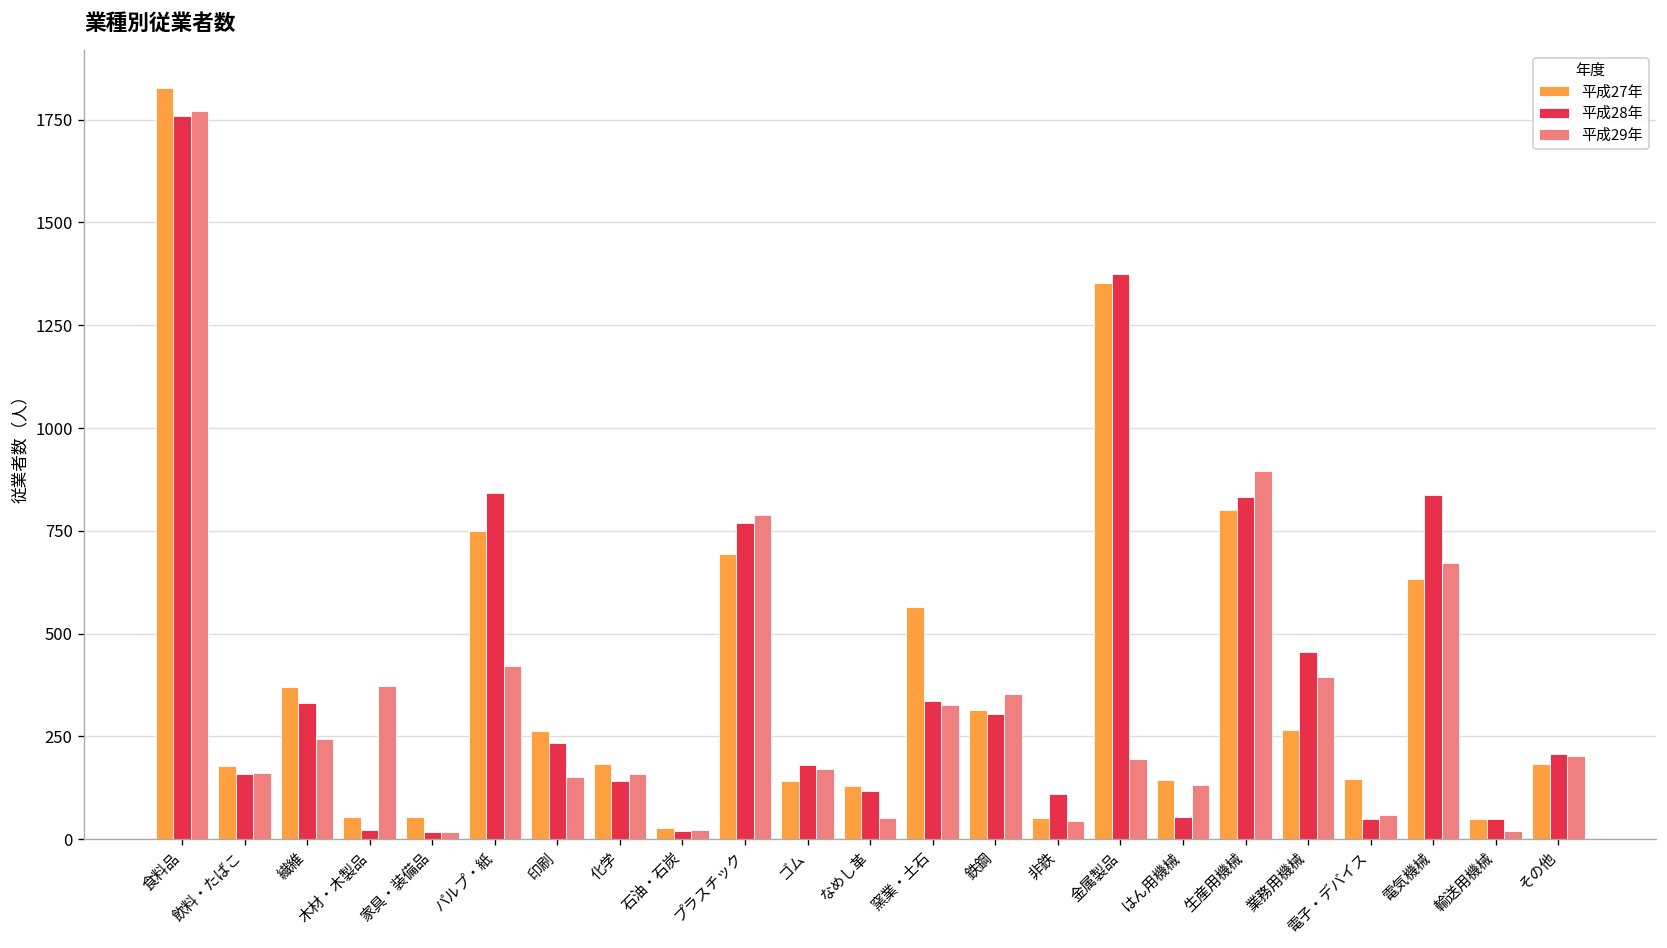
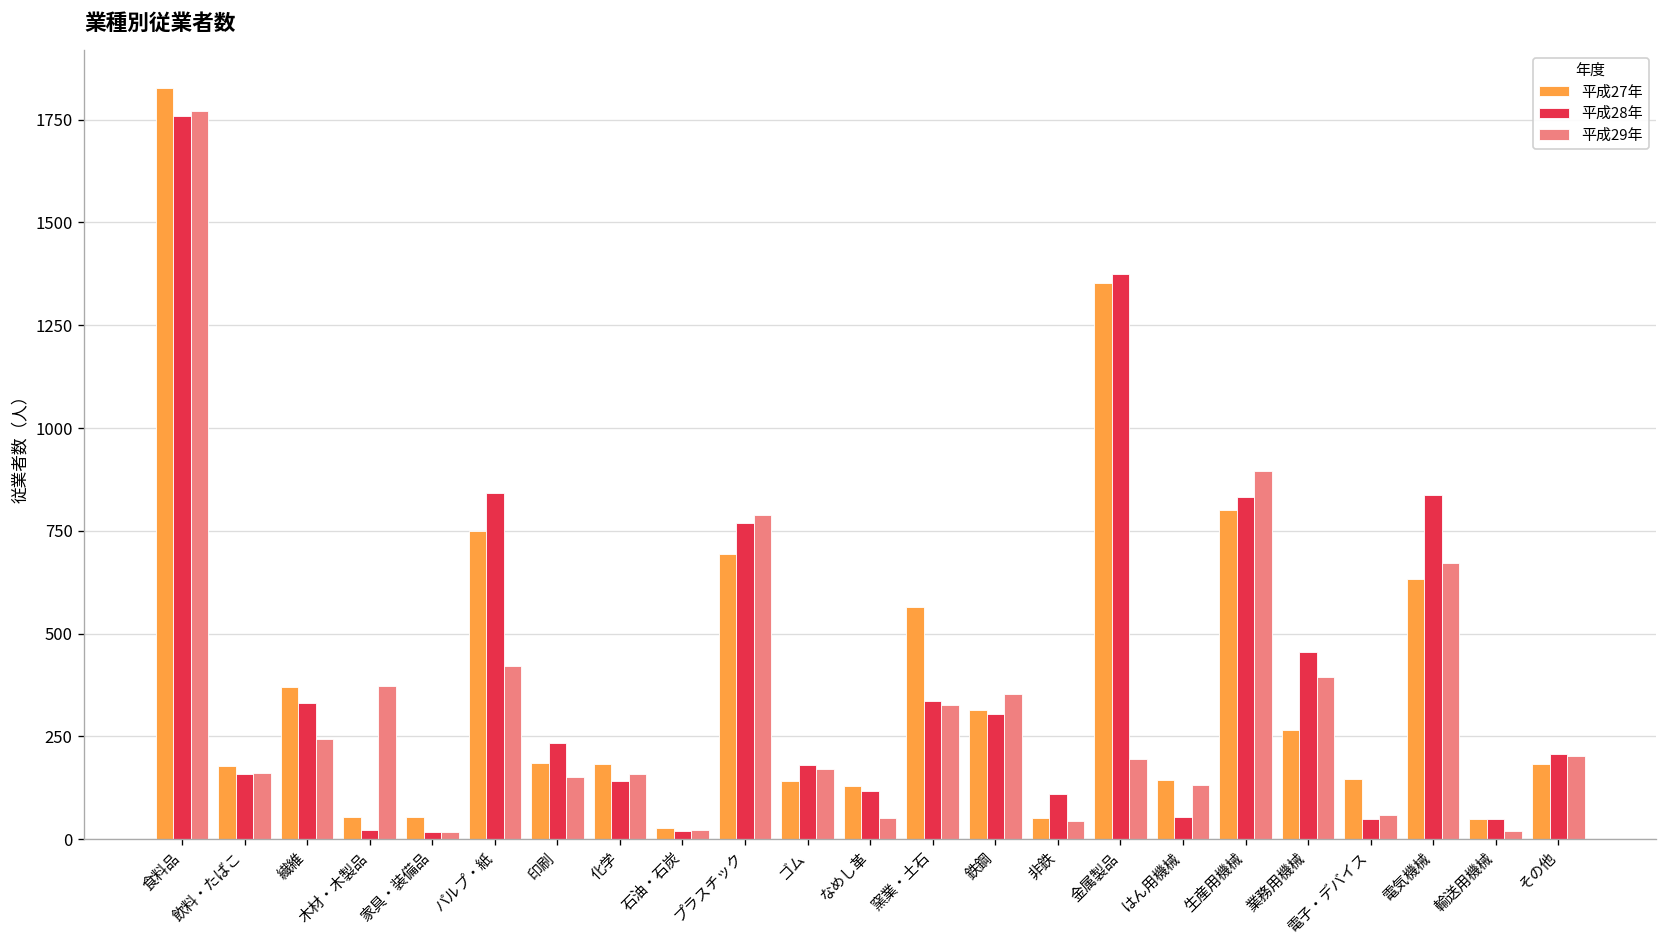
  {
    "平成27年": {
      "食料品": 1830,
      "飲料・たばこ": 180,
      "繊維": 370,
      "木材・木製品": 60,
      "家具・装備品": 50,
      "パルプ・紙": 750,
-     "印刷": 260,
+     "印刷": 190,
      "化学": 180,
      "石油・石炭": 30,
      "プラスチック": 690,
      "ゴム": 140,
      "なめし革": 130,
      "窯業・土石": 570,
      "鉄鋼": 320,
      "非鉄": 50,
      "金属製品": 1350,
      "はん用機械": 140,
      "生産用機械": 800,
      "業務用機械": 270,
      "電子・デバイス": 150,
      "電気機械": 630,
      "輸送用機械": 50,
      "その他": 180
    },
    "平成28年": {
      "食料品": 1760,
      "飲料・たばこ": 160,
      "繊維": 330,
      "木材・木製品": 20,
      "家具・装備品": 20,
      "パルプ・紙": 840,
      "印刷": 230,
      "化学": 140,
      "石油・石炭": 20,
      "プラスチック": 770,
      "ゴム": 180,
      "なめし革": 120,
      "窯業・土石": 340,
      "鉄鋼": 310,
      "非鉄": 110,
      "金属製品": 1370,
      "はん用機械": 60,
      "生産用機械": 830,
      "業務用機械": 460,
      "電子・デバイス": 50,
      "電気機械": 840,
      "輸送用機械": 50,
      "その他": 210
    },
    "平成29年": {
      "食料品": 1770,
      "飲料・たばこ": 160,
      "繊維": 240,
      "木材・木製品": 370,
      "家具・装備品": 20,
      "パルプ・紙": 420,
      "印刷": 150,
      "化学": 160,
      "石油・石炭": 20,
      "プラスチック": 790,
      "ゴム": 170,
      "なめし革": 50,
      "窯業・土石": 330,
      "鉄鋼": 350,
      "非鉄": 40,
      "金属製品": 200,
      "はん用機械": 130,
      "生産用機械": 900,
      "業務用機械": 400,
      "電子・デバイス": 60,
      "電気機械": 670,
      "輸送用機械": 20,
      "その他": 200
    }
  }
